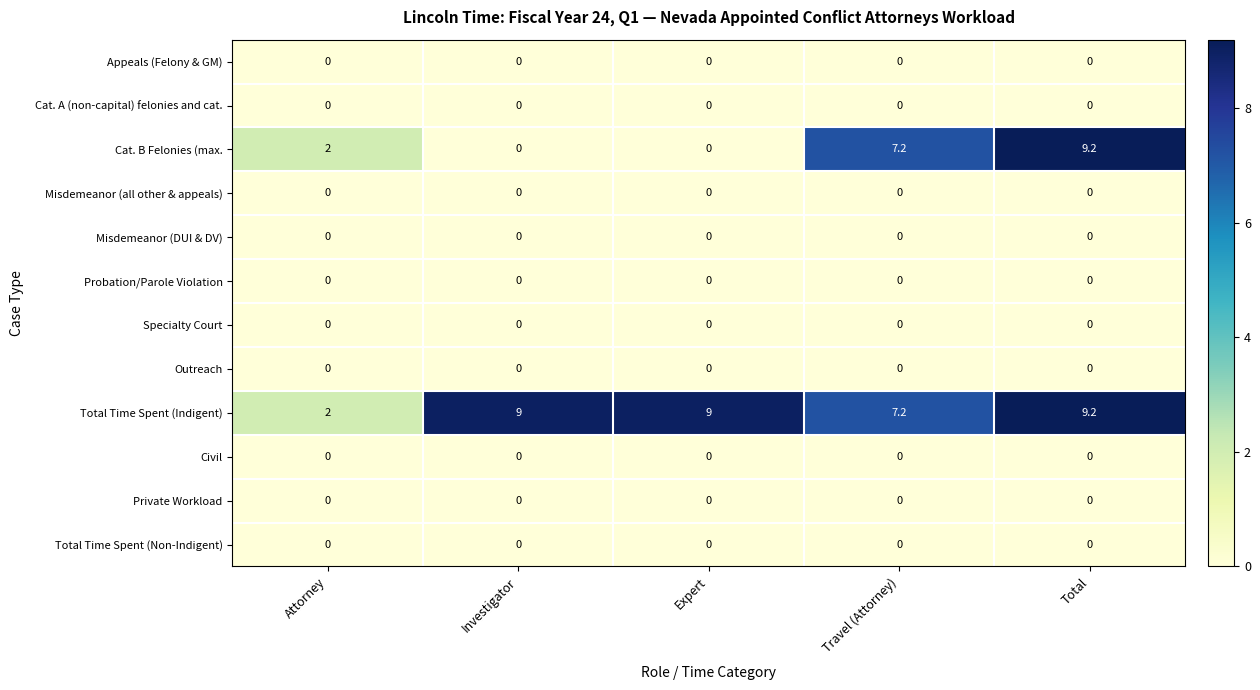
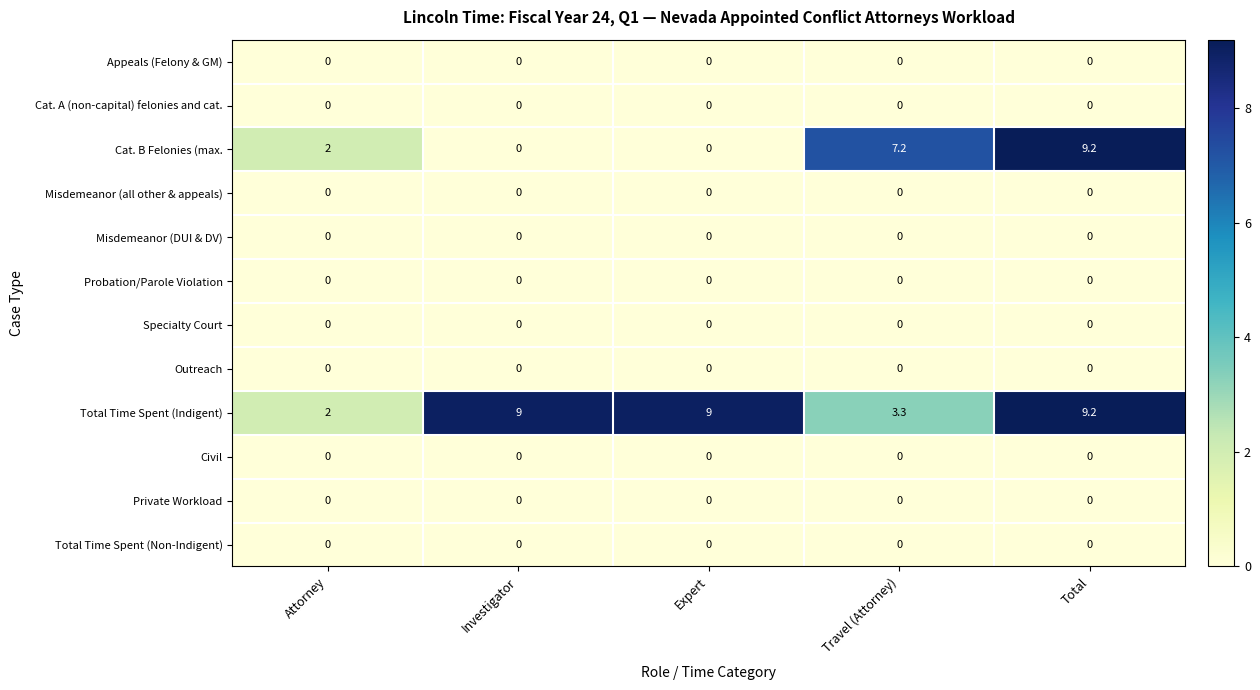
  {
    "Appeals (Felony & GM)": {
      "Attorney": 0,
      "Investigator": 0,
      "Expert": 0,
      "Travel (Attorney)": 0,
      "Total": 0
    },
    "Cat. A (non-capital) felonies and cat.": {
      "Attorney": 0,
      "Investigator": 0,
      "Expert": 0,
      "Travel (Attorney)": 0,
      "Total": 0
    },
    "Cat. B Felonies (max.": {
      "Attorney": 2,
      "Investigator": 0,
      "Expert": 0,
      "Travel (Attorney)": 7.2,
      "Total": 9.2
    },
    "Misdemeanor (all other & appeals)": {
      "Attorney": 0,
      "Investigator": 0,
      "Expert": 0,
      "Travel (Attorney)": 0,
      "Total": 0
    },
    "Misdemeanor (DUI & DV)": {
      "Attorney": 0,
      "Investigator": 0,
      "Expert": 0,
      "Travel (Attorney)": 0,
      "Total": 0
    },
    "Probation/Parole Violation": {
      "Attorney": 0,
      "Investigator": 0,
      "Expert": 0,
      "Travel (Attorney)": 0,
      "Total": 0
    },
    "Specialty Court": {
      "Attorney": 0,
      "Investigator": 0,
      "Expert": 0,
      "Travel (Attorney)": 0,
      "Total": 0
    },
    "Outreach": {
      "Attorney": 0,
      "Investigator": 0,
      "Expert": 0,
      "Travel (Attorney)": 0,
      "Total": 0
    },
    "Total Time Spent (Indigent)": {
      "Attorney": 2,
      "Investigator": 9,
      "Expert": 9,
-     "Travel (Attorney)": 7.2,
+     "Travel (Attorney)": 3.3,
      "Total": 9.2
    },
    "Civil": {
      "Attorney": 0,
      "Investigator": 0,
      "Expert": 0,
      "Travel (Attorney)": 0,
      "Total": 0
    },
    "Private Workload": {
      "Attorney": 0,
      "Investigator": 0,
      "Expert": 0,
      "Travel (Attorney)": 0,
      "Total": 0
    },
    "Total Time Spent (Non-Indigent)": {
      "Attorney": 0,
      "Investigator": 0,
      "Expert": 0,
      "Travel (Attorney)": 0,
      "Total": 0
    }
  }
